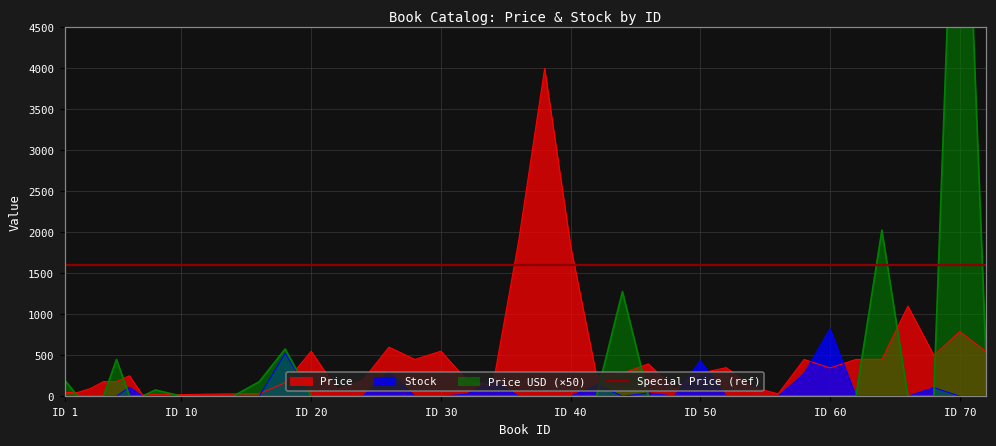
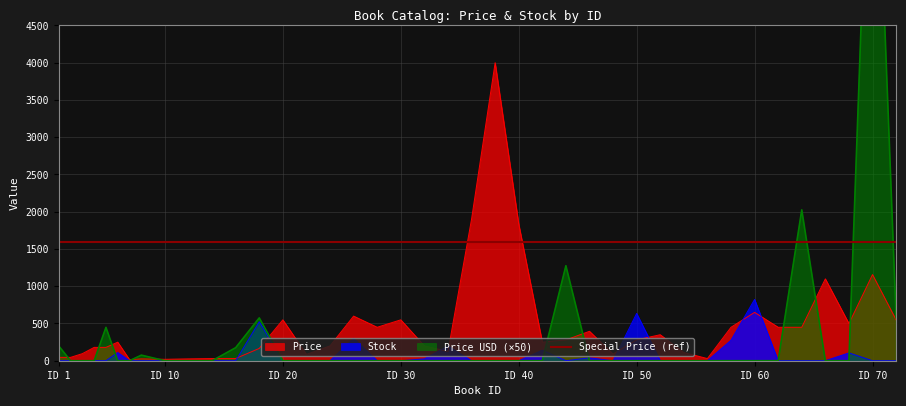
  {
    "Price": {
      "ID 1": 0,
      "ID 20": 500,
      "ID 30": 500,
      "ID 40": 1800,
-     "ID 60": 300,
-     "ID 70": 800
+     "ID 60": 600,
+     "ID 70": 1200
    },
    "Stock": {
      "ID 1": 0,
-     "ID 50": 400,
+     "ID 50": 600,
      "ID 60": 800,
      "ID 70": 0
    },
    "Price USD (×50)": {
      "ID 1": 200,
      "ID 50": 0,
      "ID 60": 0
    }
  }
